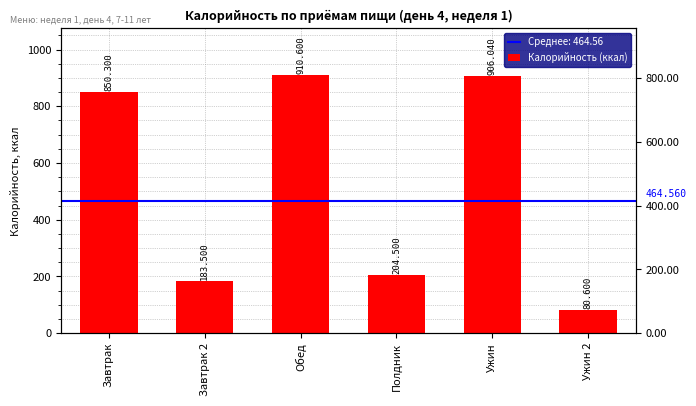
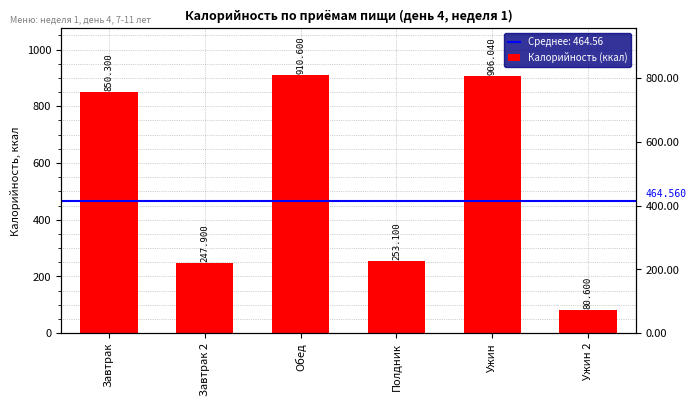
  {
    "Завтрак": 850.300,
-   "Завтрак 2": 183.500,
+   "Завтрак 2": 247.900,
    "Обед": 910.600,
-   "Полдник": 204.500,
+   "Полдник": 253.100,
    "Ужин": 906.040,
    "Ужин 2": 80.600
  }
